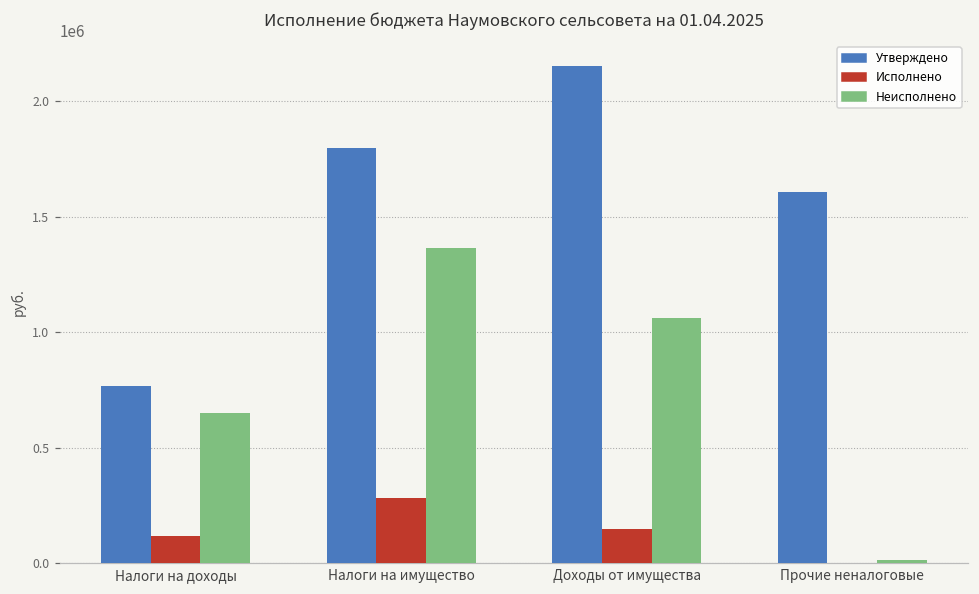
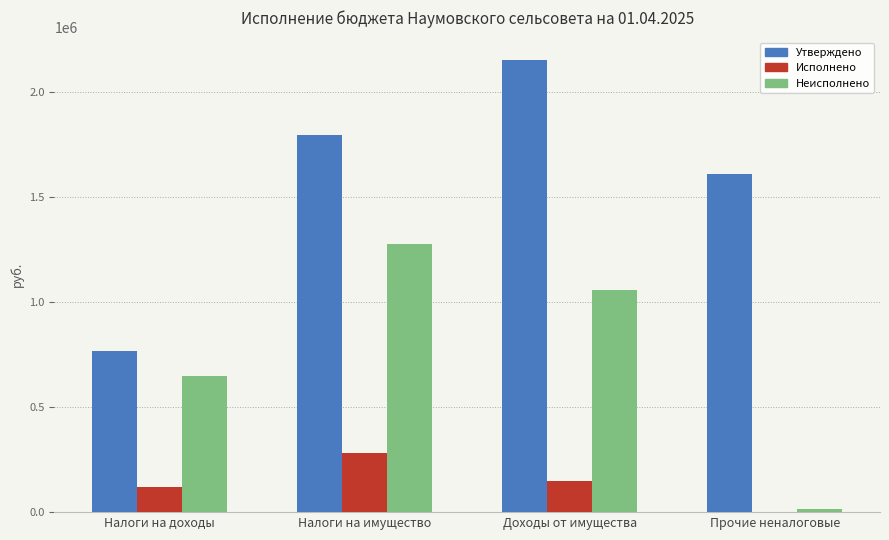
  {
    "Утверждено": {
      "Налоги на доходы": 770000,
      "Налоги на имущество": 1800000,
      "Доходы от имущества": 2150000,
      "Прочие неналоговые": 1610000
    },
    "Исполнено": {
      "Налоги на доходы": 120000,
      "Налоги на имущество": 280000,
      "Доходы от имущества": 150000,
      "Прочие неналоговые": 0
    },
    "Неисполнено": {
      "Налоги на доходы": 650000,
-     "Налоги на имущество": 1360000,
+     "Налоги на имущество": 1280000,
      "Доходы от имущества": 1060000,
      "Прочие неналоговые": 20000
    }
  }
